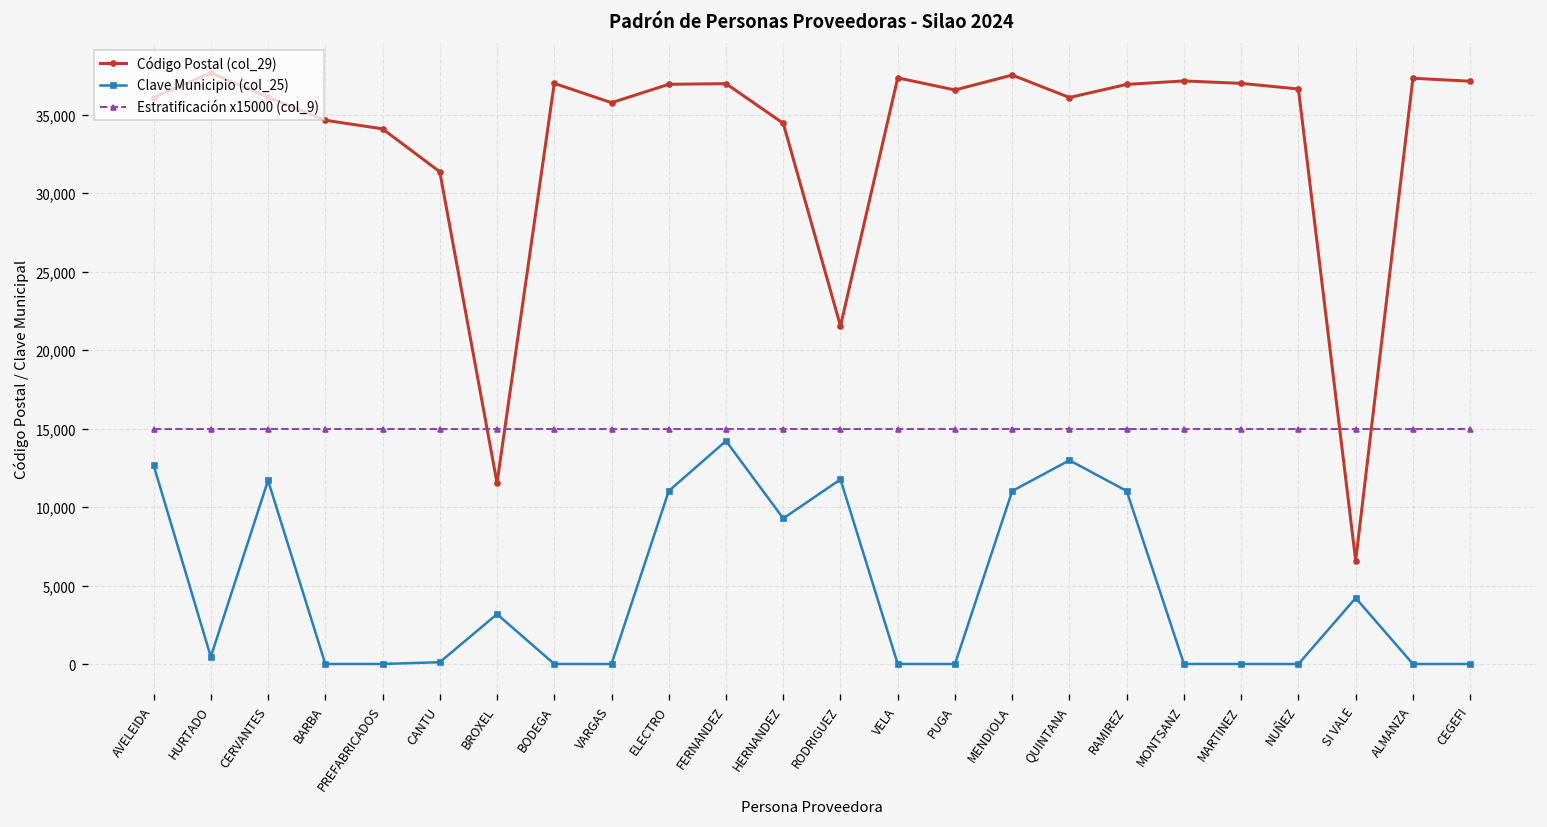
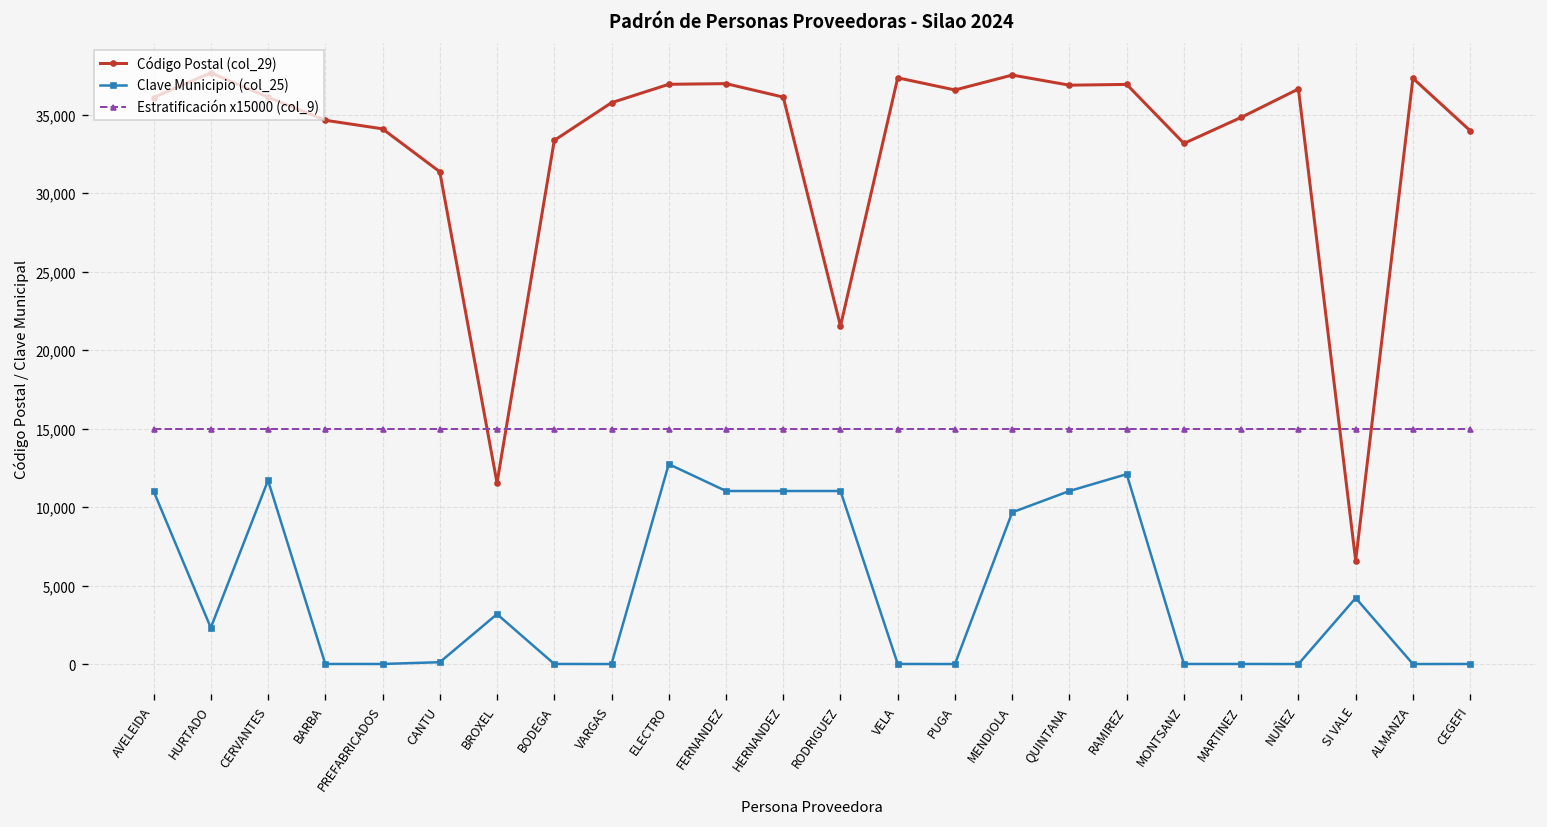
  {
    "Código Postal (col_29)": {
      "BARBA": "34,700",
      "PREFABRICADOS": "34,100",
      "CANTU": "31,400",
      "BROXEL": "11,600",
-     "BODEGA": "37,000",
+     "BODEGA": "33,400",
      "VARGAS": "35,800",
      "ELECTRO": "36,900",
      "FERNANDEZ": "37,000",
-     "HERNANDEZ": "34,500",
+     "HERNANDEZ": "36,100",
      "RODRIGUEZ": "21,500",
      "VELA": "37,400",
      "PUGA": "36,600",
      "MENDIOLA": "37,500",
-     "QUINTANA": "36,100",
+     "QUINTANA": "36,900",
      "RAMIREZ": "36,900",
-     "MONTSANZ": "37,200",
-     "MARTINEZ": "37,000",
+     "MONTSANZ": "33,200",
+     "MARTINEZ": "34,800",
      "NUÑEZ": "36,600",
      "SI VALE": "6,600",
      "ALMANZA": "37,300",
-     "CEGEFI": "37,100"
+     "CEGEFI": "34,000"
    },
    "Clave Municipio (col_25)": {
-     "AVELEIDA": "12,700",
-     "HURTADO": "500",
+     "AVELEIDA": "11,000",
+     "HURTADO": "2,300",
      "CERVANTES": "11,700",
      "BARBA": "0",
      "PREFABRICADOS": "0",
      "CANTU": "100",
      "BROXEL": "3,200",
      "BODEGA": "0",
      "VARGAS": "0",
-     "ELECTRO": "11,000",
-     "FERNANDEZ": "14,200",
-     "HERNANDEZ": "9,300",
-     "RODRIGUEZ": "11,800",
+     "ELECTRO": "12,700",
+     "FERNANDEZ": "11,000",
+     "HERNANDEZ": "11,000",
+     "RODRIGUEZ": "11,000",
      "VELA": "0",
      "PUGA": "0",
-     "MENDIOLA": "11,000",
-     "QUINTANA": "13,000",
-     "RAMIREZ": "11,000",
+     "MENDIOLA": "9,700",
+     "QUINTANA": "11,000",
+     "RAMIREZ": "12,100",
      "MONTSANZ": "0",
      "MARTINEZ": "0",
      "NUÑEZ": "0",
      "SI VALE": "4,200",
      "ALMANZA": "0",
      "CEGEFI": "0"
    },
    "Estratificación x15000 (col_9)": {
      "AVELEIDA": "15,000",
      "HURTADO": "15,000",
      "CERVANTES": "15,000",
      "BARBA": "15,000",
      "PREFABRICADOS": "15,000",
      "CANTU": "15,000",
      "BROXEL": "15,000",
      "BODEGA": "15,000",
      "VARGAS": "15,000",
      "ELECTRO": "15,000",
      "FERNANDEZ": "15,000",
      "HERNANDEZ": "15,000",
      "RODRIGUEZ": "15,000",
      "VELA": "15,000",
      "PUGA": "15,000",
      "MENDIOLA": "15,000",
      "QUINTANA": "15,000",
      "RAMIREZ": "15,000",
      "MONTSANZ": "15,000",
      "MARTINEZ": "15,000",
      "NUÑEZ": "15,000",
      "SI VALE": "15,000",
      "ALMANZA": "15,000",
      "CEGEFI": "15,000"
    }
  }
